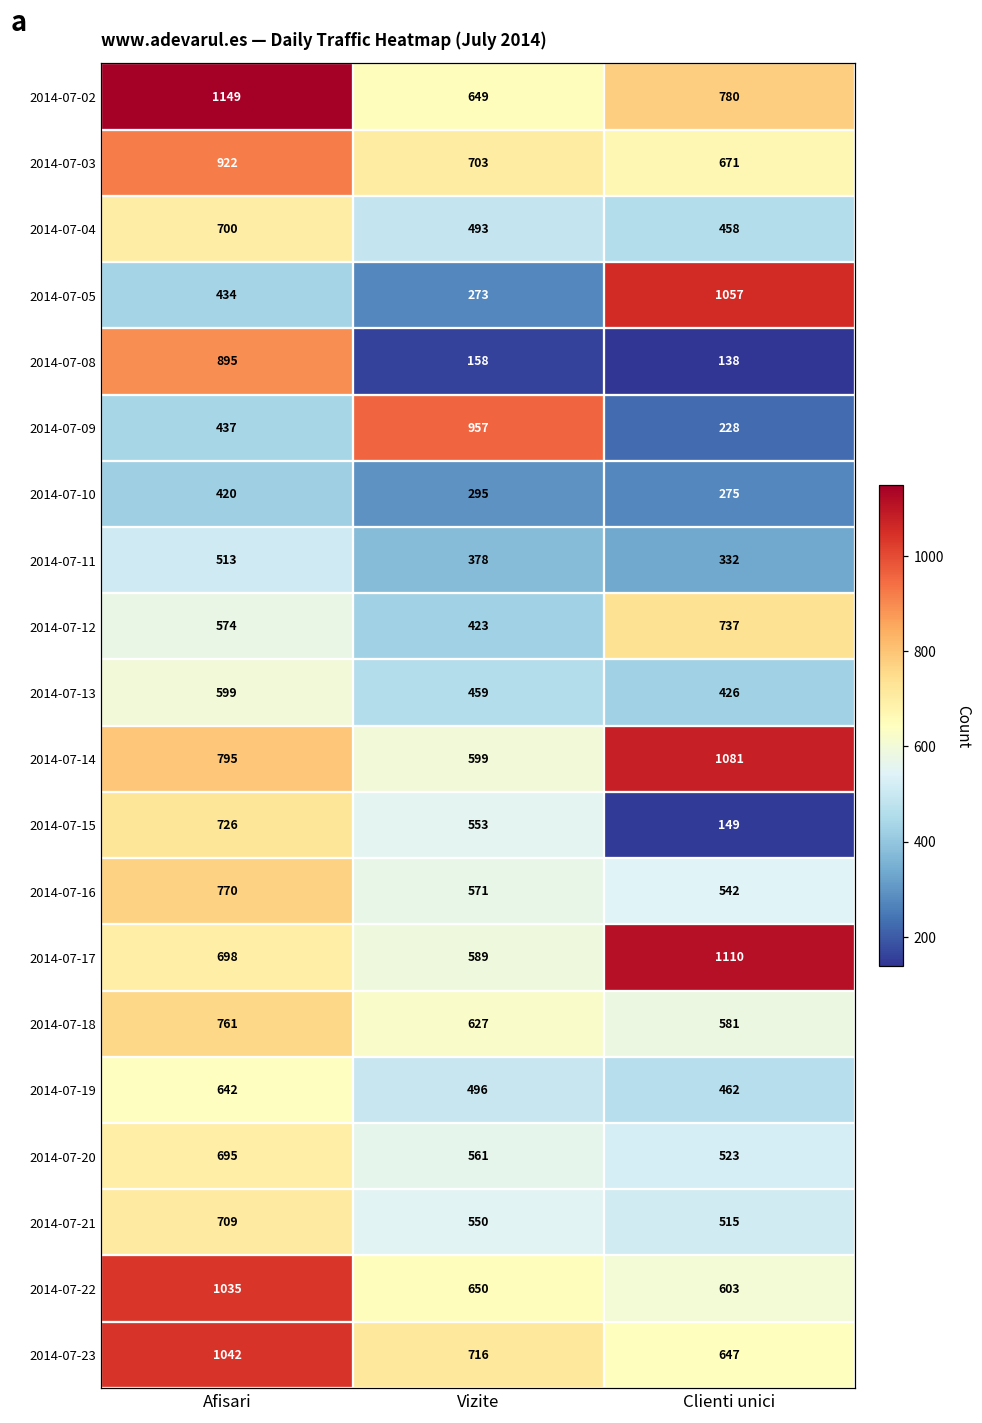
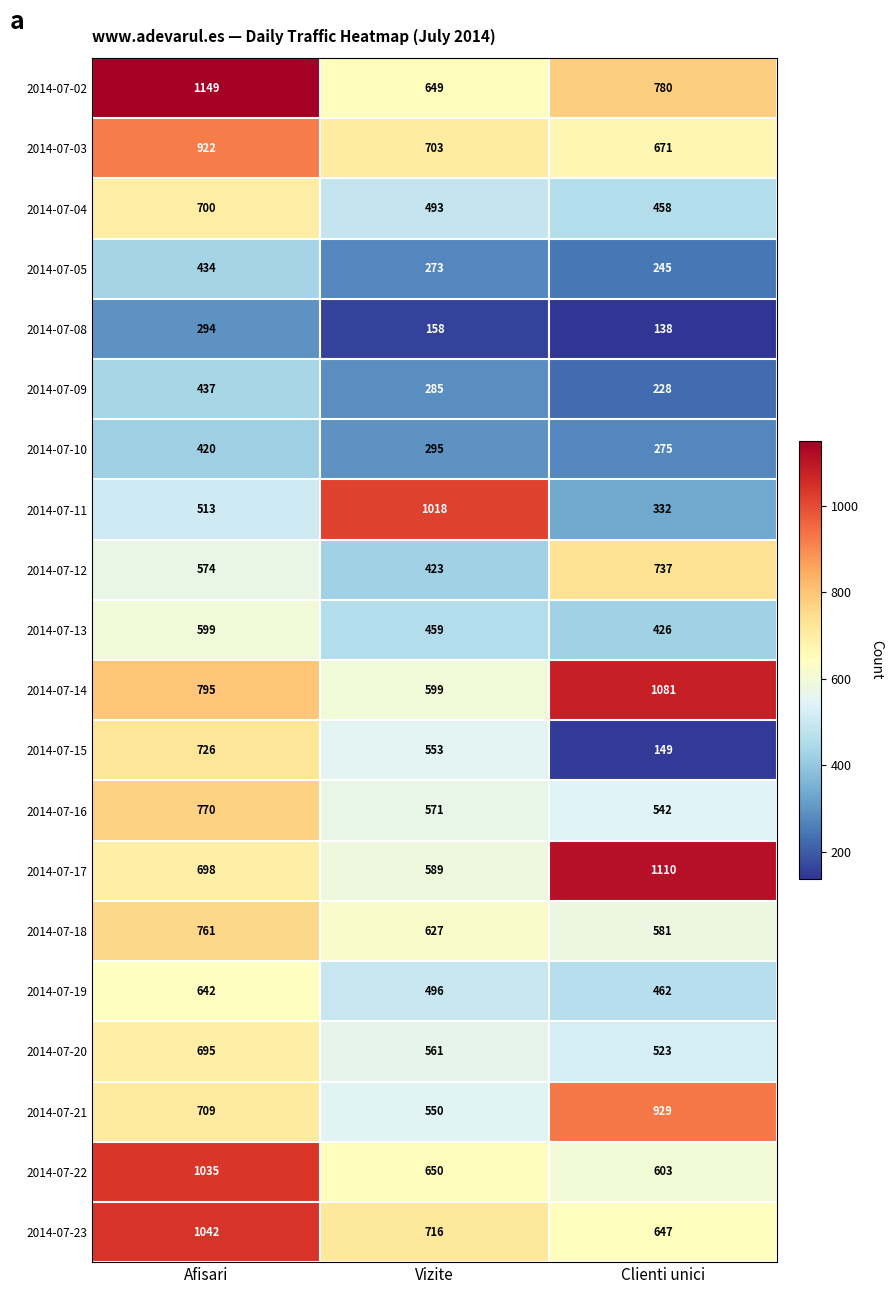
  {
    "2014-07-02": {
      "Afisari": 1149,
      "Vizite": 649,
      "Clienti unici": 780
    },
    "2014-07-03": {
      "Afisari": 922,
      "Vizite": 703,
      "Clienti unici": 671
    },
    "2014-07-04": {
      "Afisari": 700,
      "Vizite": 493,
      "Clienti unici": 458
    },
    "2014-07-05": {
      "Afisari": 434,
      "Vizite": 273,
-     "Clienti unici": 1057
+     "Clienti unici": 245
    },
    "2014-07-08": {
-     "Afisari": 895,
+     "Afisari": 294,
      "Vizite": 158,
      "Clienti unici": 138
    },
    "2014-07-09": {
      "Afisari": 437,
-     "Vizite": 957,
+     "Vizite": 285,
      "Clienti unici": 228
    },
    "2014-07-10": {
      "Afisari": 420,
      "Vizite": 295,
      "Clienti unici": 275
    },
    "2014-07-11": {
      "Afisari": 513,
-     "Vizite": 378,
+     "Vizite": 1018,
      "Clienti unici": 332
    },
    "2014-07-12": {
      "Afisari": 574,
      "Vizite": 423,
      "Clienti unici": 737
    },
    "2014-07-13": {
      "Afisari": 599,
      "Vizite": 459,
      "Clienti unici": 426
    },
    "2014-07-14": {
      "Afisari": 795,
      "Vizite": 599,
      "Clienti unici": 1081
    },
    "2014-07-15": {
      "Afisari": 726,
      "Vizite": 553,
      "Clienti unici": 149
    },
    "2014-07-16": {
      "Afisari": 770,
      "Vizite": 571,
      "Clienti unici": 542
    },
    "2014-07-17": {
      "Afisari": 698,
      "Vizite": 589,
      "Clienti unici": 1110
    },
    "2014-07-18": {
      "Afisari": 761,
      "Vizite": 627,
      "Clienti unici": 581
    },
    "2014-07-19": {
      "Afisari": 642,
      "Vizite": 496,
      "Clienti unici": 462
    },
    "2014-07-20": {
      "Afisari": 695,
      "Vizite": 561,
      "Clienti unici": 523
    },
    "2014-07-21": {
      "Afisari": 709,
      "Vizite": 550,
-     "Clienti unici": 515
+     "Clienti unici": 929
    },
    "2014-07-22": {
      "Afisari": 1035,
      "Vizite": 650,
      "Clienti unici": 603
    },
    "2014-07-23": {
      "Afisari": 1042,
      "Vizite": 716,
      "Clienti unici": 647
    }
  }
